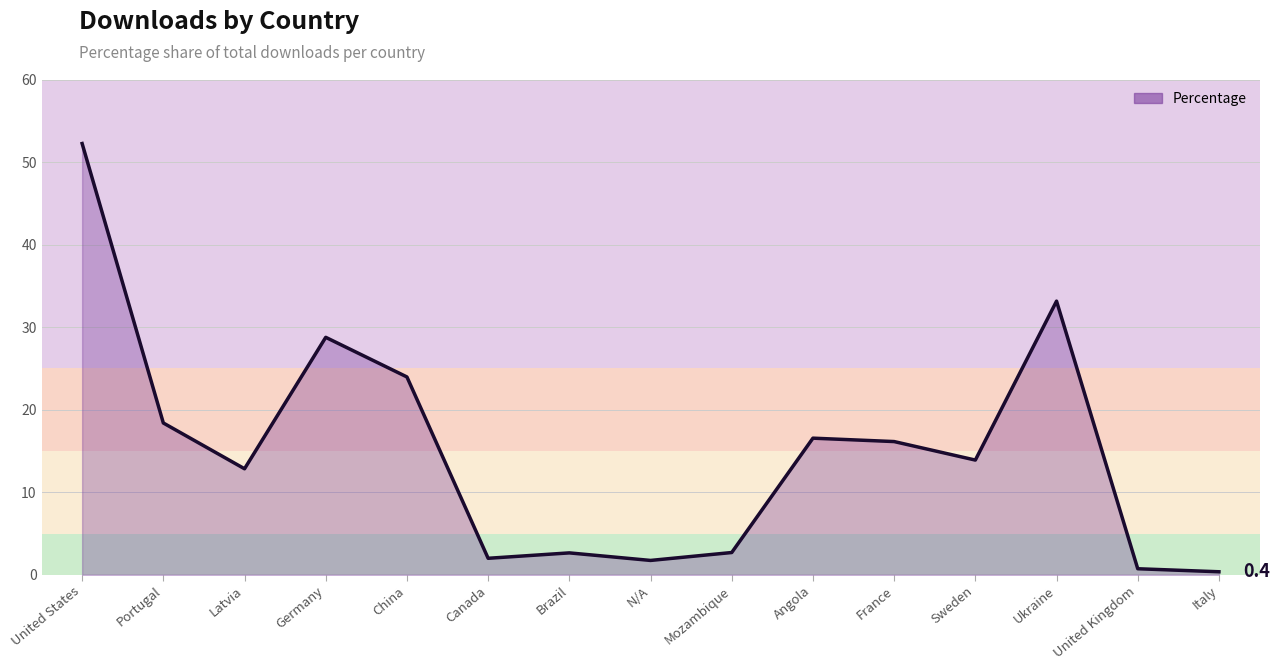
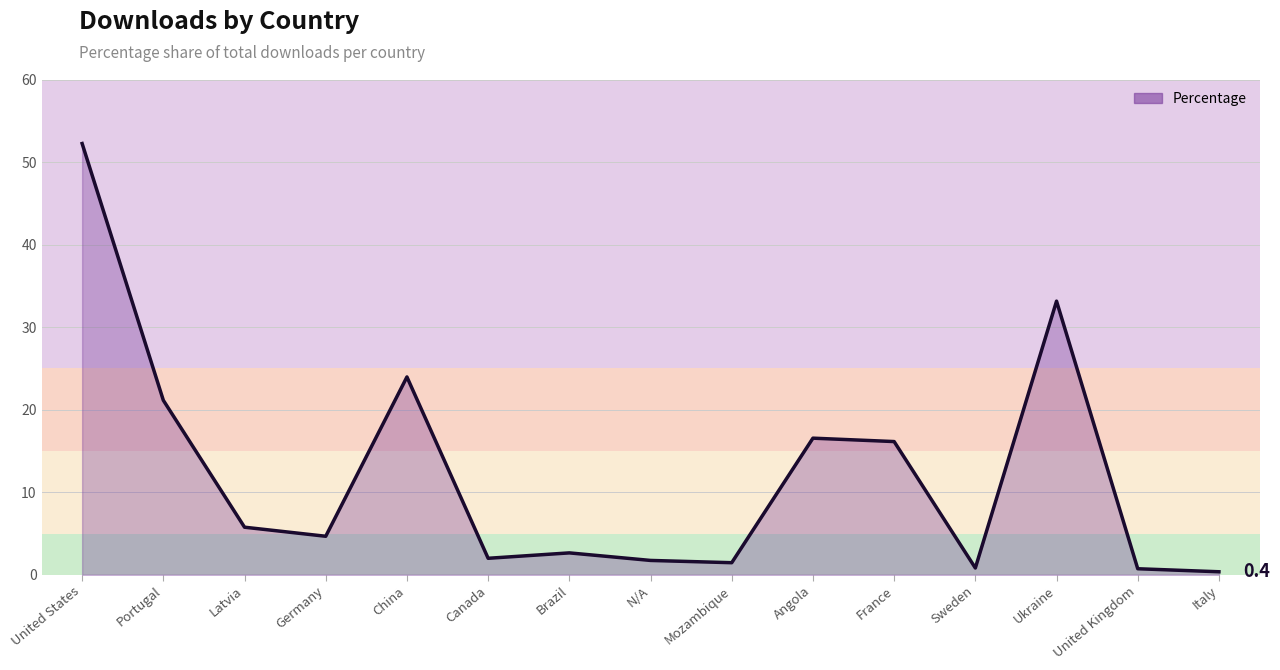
  {
    "United States": 52,
-   "Portugal": 18,
-   "Latvia": 13,
-   "Germany": 29,
+   "Portugal": 21,
+   "Latvia": 6,
+   "Germany": 5,
    "China": 24,
    "Canada": 2,
    "Brazil": 3,
    "N/A": 2,
-   "Mozambique": 3,
+   "Mozambique": 1,
    "Angola": 17,
    "France": 16,
-   "Sweden": 14,
+   "Sweden": 1,
    "Ukraine": 33,
    "United Kingdom": 1
  }
